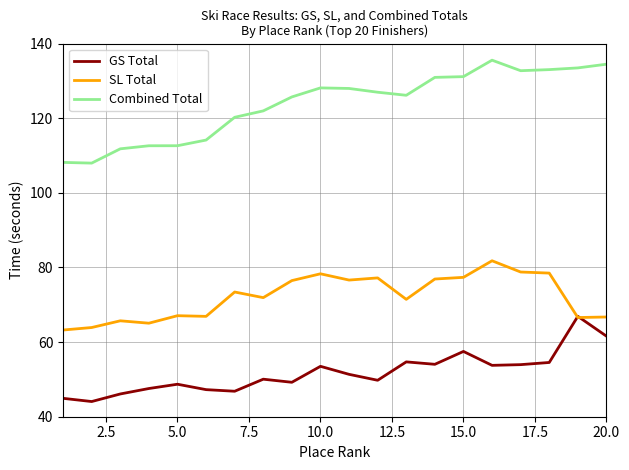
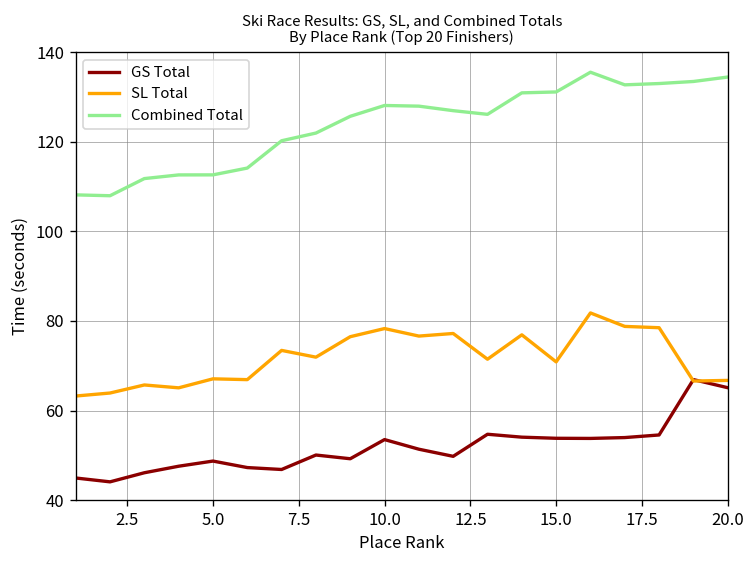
  {
    "GS Total": {
      "5.0": 49,
      "10.0": 54,
-     "15.0": 58,
-     "20.0": 62
+     "15.0": 54,
+     "20.0": 65
    },
    "SL Total": {
      "5.0": 67,
      "10.0": 78,
-     "15.0": 77,
+     "15.0": 71,
      "20.0": 67
    },
    "Combined Total": {
      "5.0": 113,
      "10.0": 128,
      "15.0": 131,
      "20.0": 134
    }
  }
